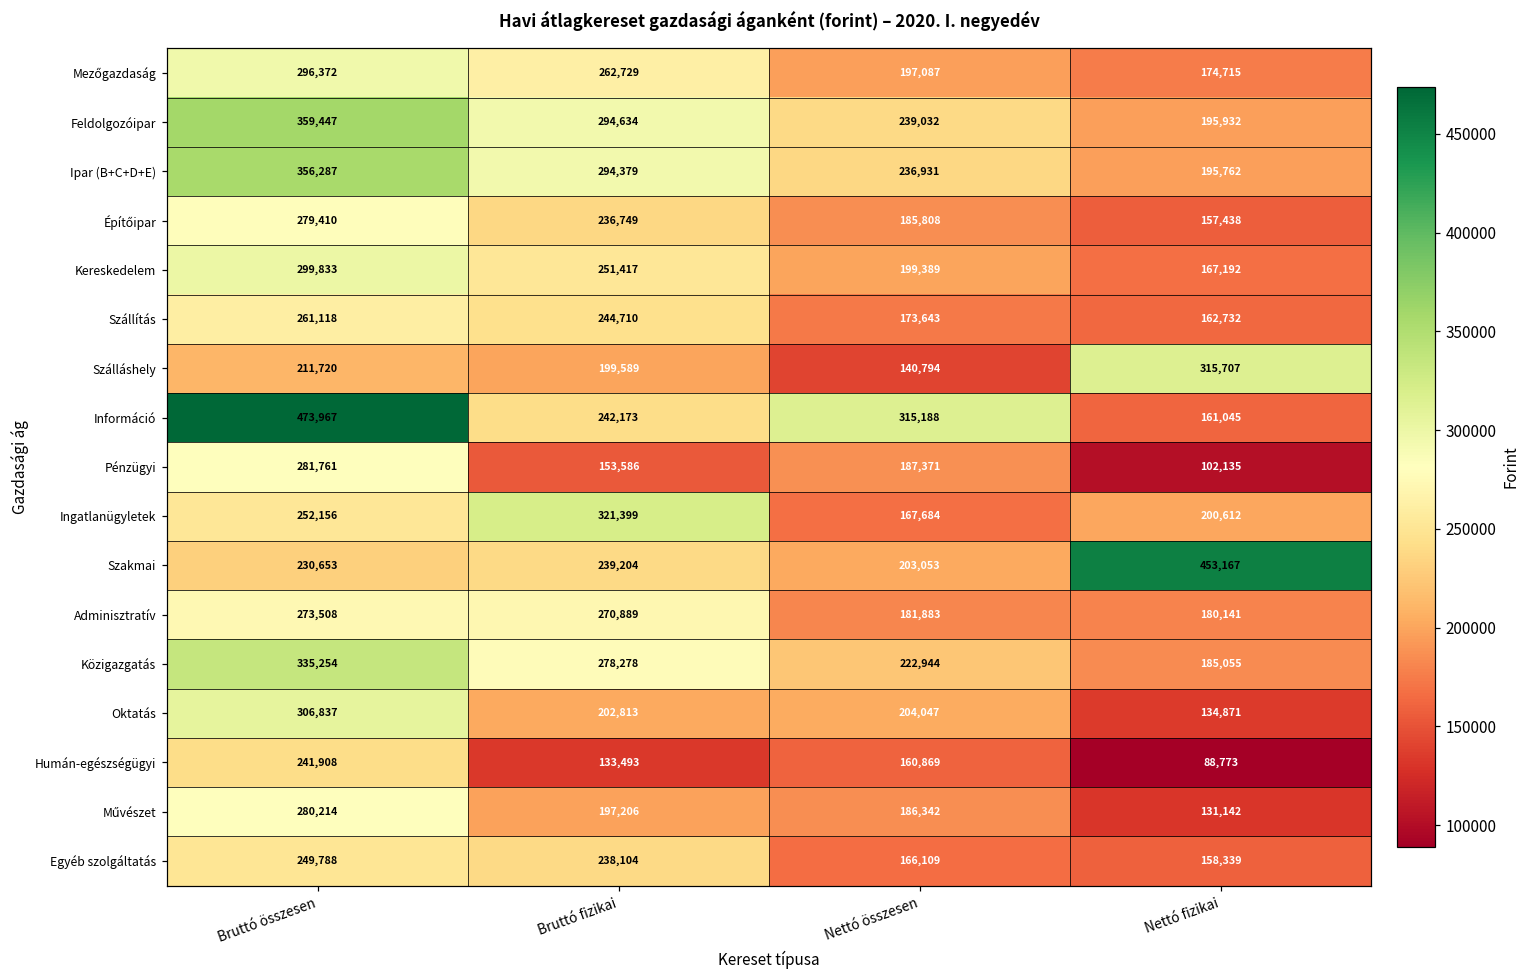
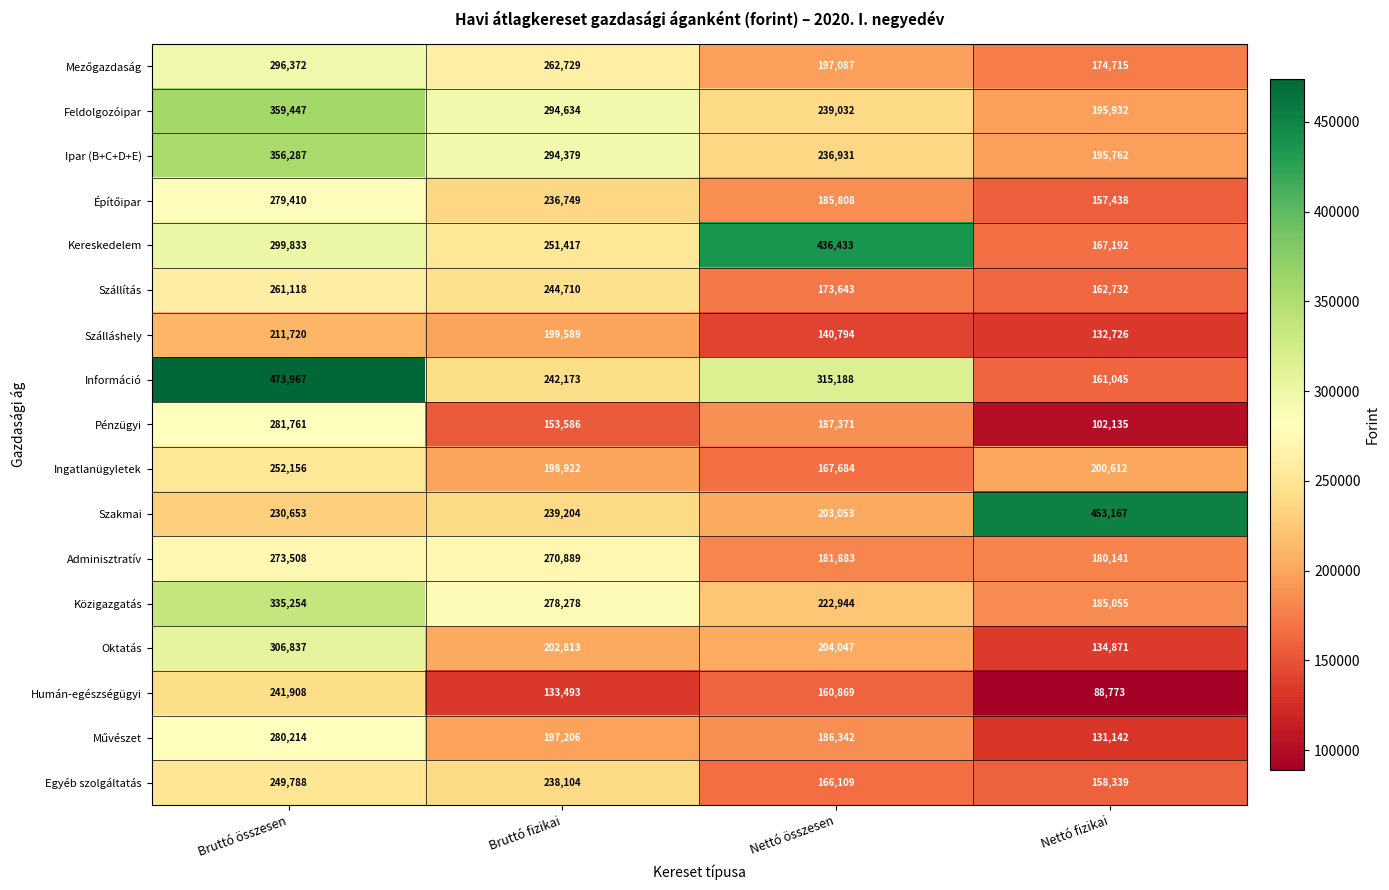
  {
    "Mezőgazdaság": {
      "Bruttó összesen": "296,372",
      "Bruttó fizikai": "262,729",
      "Nettó összesen": "197,087",
      "Nettó fizikai": "174,715"
    },
    "Feldolgozóipar": {
      "Bruttó összesen": "359,447",
      "Bruttó fizikai": "294,634",
      "Nettó összesen": "239,032",
      "Nettó fizikai": "195,932"
    },
    "Ipar (B+C+D+E)": {
      "Bruttó összesen": "356,287",
      "Bruttó fizikai": "294,379",
      "Nettó összesen": "236,931",
      "Nettó fizikai": "195,762"
    },
    "Építőipar": {
      "Bruttó összesen": "279,410",
      "Bruttó fizikai": "236,749",
      "Nettó összesen": "185,808",
      "Nettó fizikai": "157,438"
    },
    "Kereskedelem": {
      "Bruttó összesen": "299,833",
      "Bruttó fizikai": "251,417",
-     "Nettó összesen": "199,389",
+     "Nettó összesen": "436,433",
      "Nettó fizikai": "167,192"
    },
    "Szállítás": {
      "Bruttó összesen": "261,118",
      "Bruttó fizikai": "244,710",
      "Nettó összesen": "173,643",
      "Nettó fizikai": "162,732"
    },
    "Szálláshely": {
      "Bruttó összesen": "211,720",
      "Bruttó fizikai": "199,589",
      "Nettó összesen": "140,794",
-     "Nettó fizikai": "315,707"
+     "Nettó fizikai": "132,726"
    },
    "Információ": {
      "Bruttó összesen": "473,967",
      "Bruttó fizikai": "242,173",
      "Nettó összesen": "315,188",
      "Nettó fizikai": "161,045"
    },
    "Pénzügyi": {
      "Bruttó összesen": "281,761",
      "Bruttó fizikai": "153,586",
      "Nettó összesen": "187,371",
      "Nettó fizikai": "102,135"
    },
    "Ingatlanügyletek": {
      "Bruttó összesen": "252,156",
-     "Bruttó fizikai": "321,399",
+     "Bruttó fizikai": "198,922",
      "Nettó összesen": "167,684",
      "Nettó fizikai": "200,612"
    },
    "Szakmai": {
      "Bruttó összesen": "230,653",
      "Bruttó fizikai": "239,204",
      "Nettó összesen": "203,053",
      "Nettó fizikai": "453,167"
    },
    "Adminisztratív": {
      "Bruttó összesen": "273,508",
      "Bruttó fizikai": "270,889",
      "Nettó összesen": "181,883",
      "Nettó fizikai": "180,141"
    },
    "Közigazgatás": {
      "Bruttó összesen": "335,254",
      "Bruttó fizikai": "278,278",
      "Nettó összesen": "222,944",
      "Nettó fizikai": "185,055"
    },
    "Oktatás": {
      "Bruttó összesen": "306,837",
      "Bruttó fizikai": "202,813",
      "Nettó összesen": "204,047",
      "Nettó fizikai": "134,871"
    },
    "Humán-egészségügyi": {
      "Bruttó összesen": "241,908",
      "Bruttó fizikai": "133,493",
      "Nettó összesen": "160,869",
      "Nettó fizikai": "88,773"
    },
    "Művészet": {
      "Bruttó összesen": "280,214",
      "Bruttó fizikai": "197,206",
      "Nettó összesen": "186,342",
      "Nettó fizikai": "131,142"
    },
    "Egyéb szolgáltatás": {
      "Bruttó összesen": "249,788",
      "Bruttó fizikai": "238,104",
      "Nettó összesen": "166,109",
      "Nettó fizikai": "158,339"
    }
  }
